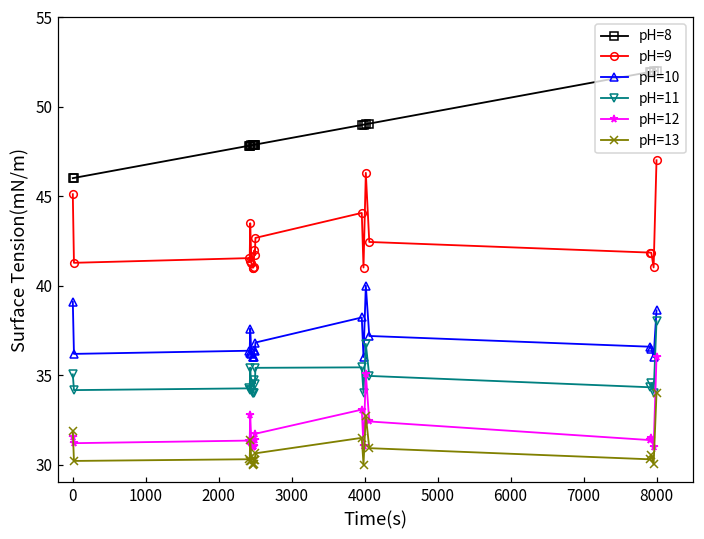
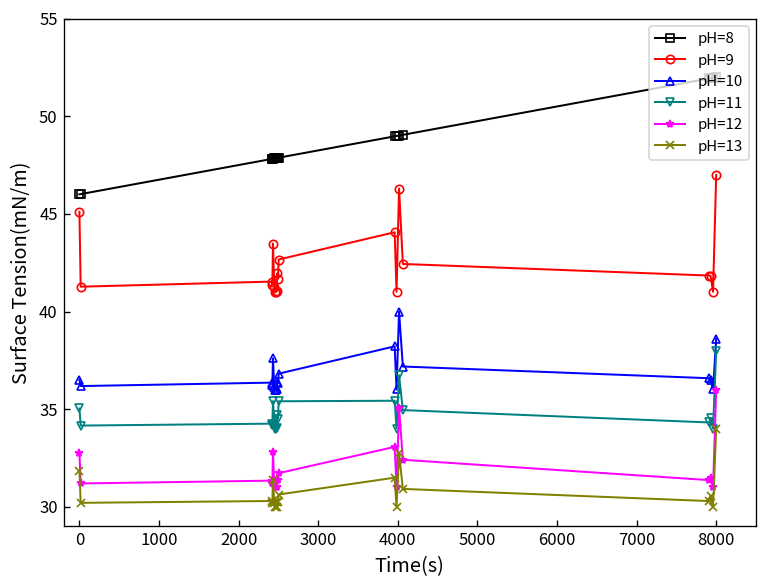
  {
    "pH=8": {
      "0": 46.0
    },
    "pH=9": {
      "0": 45.1,
      "8000": 47.0
    },
    "pH=10": {
-     "0": 39.1,
+     "0": 36.5,
      "8000": 38.6
    },
    "pH=11": {
      "0": 35.0,
      "8000": 38.0
    },
    "pH=12": {
-     "0": 31.5,
+     "0": 32.8,
      "8000": 36.0
    },
    "pH=13": {
      "0": 31.8,
      "8000": 34.0
    }
  }
